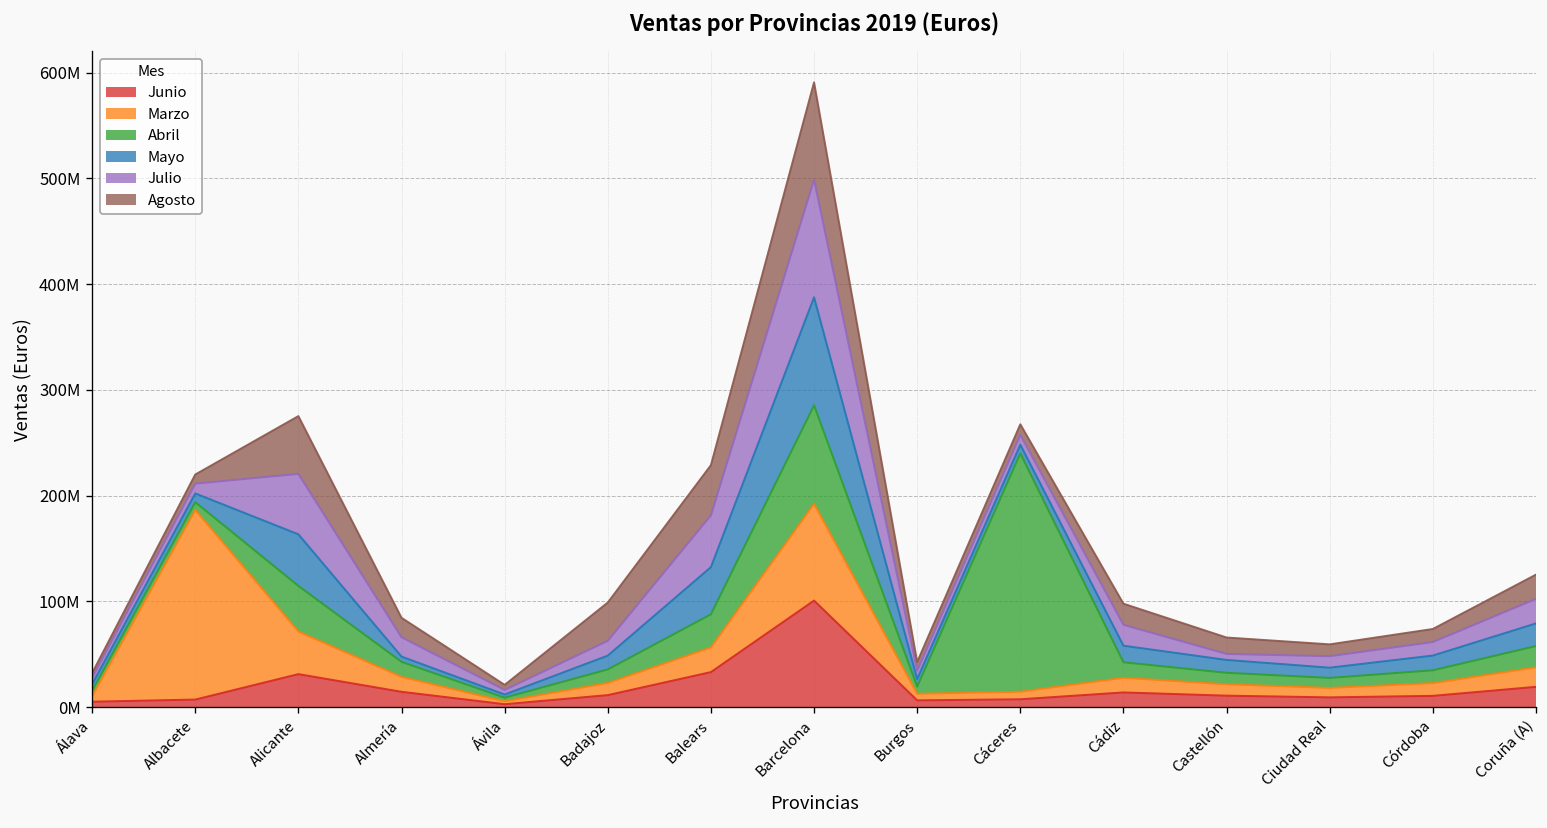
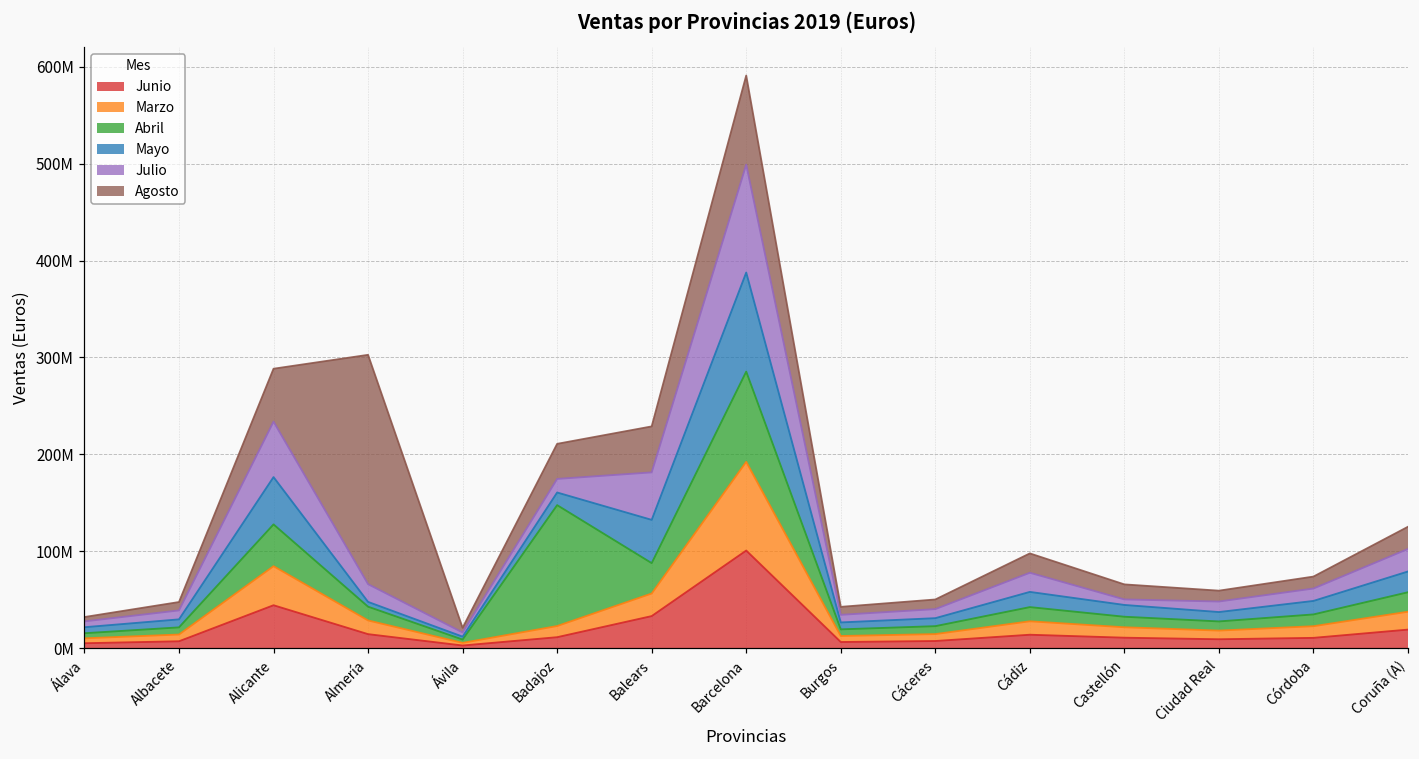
  {
    "Junio": {
      "Álava": 10000000,
      "Albacete": 10000000,
-     "Alicante": 30000000,
+     "Alicante": 40000000,
      "Almería": 10000000,
      "Badajoz": 10000000,
      "Balears": 30000000,
      "Barcelona": 100000000,
      "Burgos": 10000000,
      "Cáceres": 10000000,
      "Cádiz": 10000000,
      "Castellón": 10000000,
      "Ciudad Real": 10000000,
      "Córdoba": 10000000,
      "Coruña (A)": 20000000
    },
    "Marzo": {
      "Álava": 10000000,
-     "Albacete": 180000000,
+     "Albacete": 10000000,
      "Alicante": 40000000,
      "Almería": 10000000,
      "Badajoz": 10000000,
      "Balears": 20000000,
      "Barcelona": 90000000,
      "Burgos": 10000000,
      "Cáceres": 10000000,
      "Cádiz": 10000000,
      "Castellón": 10000000,
      "Ciudad Real": 10000000,
      "Córdoba": 10000000,
      "Coruña (A)": 20000000
    },
    "Abril": {
      "Álava": 10000000,
      "Albacete": 10000000,
      "Alicante": 40000000,
      "Almería": 10000000,
      "Ávila": 0,
-     "Badajoz": 10000000,
+     "Badajoz": 120000000,
      "Balears": 30000000,
      "Barcelona": 90000000,
      "Burgos": 10000000,
-     "Cáceres": 230000000,
+     "Cáceres": 10000000,
      "Cádiz": 10000000,
      "Castellón": 10000000,
      "Ciudad Real": 10000000,
      "Córdoba": 10000000,
      "Coruña (A)": 20000000
    },
    "Mayo": {
      "Álava": 10000000,
      "Albacete": 10000000,
      "Alicante": 50000000,
      "Almería": 0,
      "Ávila": 0,
      "Badajoz": 10000000,
      "Balears": 40000000,
      "Barcelona": 100000000,
      "Burgos": 10000000,
      "Cáceres": 10000000,
      "Cádiz": 20000000,
      "Castellón": 10000000,
      "Ciudad Real": 10000000,
      "Córdoba": 10000000,
      "Coruña (A)": 20000000
    },
    "Julio": {
      "Álava": 10000000,
      "Albacete": 10000000,
      "Alicante": 60000000,
      "Almería": 20000000,
      "Ávila": 0,
      "Badajoz": 10000000,
      "Balears": 50000000,
      "Barcelona": 110000000,
      "Burgos": 10000000,
      "Cáceres": 10000000,
      "Cádiz": 20000000,
      "Castellón": 10000000,
      "Ciudad Real": 10000000,
      "Córdoba": 10000000,
      "Coruña (A)": 20000000
    },
    "Agosto": {
      "Álava": 0,
      "Albacete": 10000000,
      "Alicante": 50000000,
-     "Almería": 20000000,
+     "Almería": 240000000,
      "Ávila": 0,
      "Badajoz": 40000000,
      "Balears": 50000000,
      "Barcelona": 90000000,
      "Burgos": 10000000,
      "Cáceres": 10000000,
      "Cádiz": 20000000,
      "Castellón": 20000000,
      "Ciudad Real": 10000000,
      "Córdoba": 10000000,
      "Coruña (A)": 20000000
    }
  }
